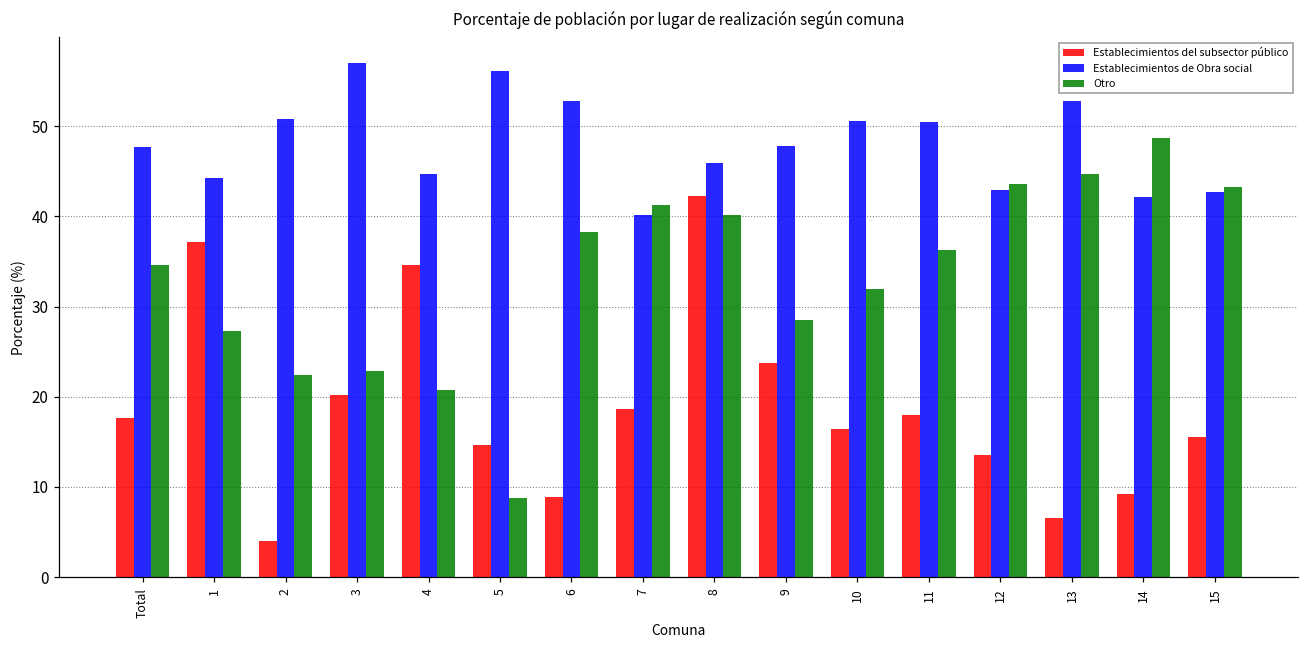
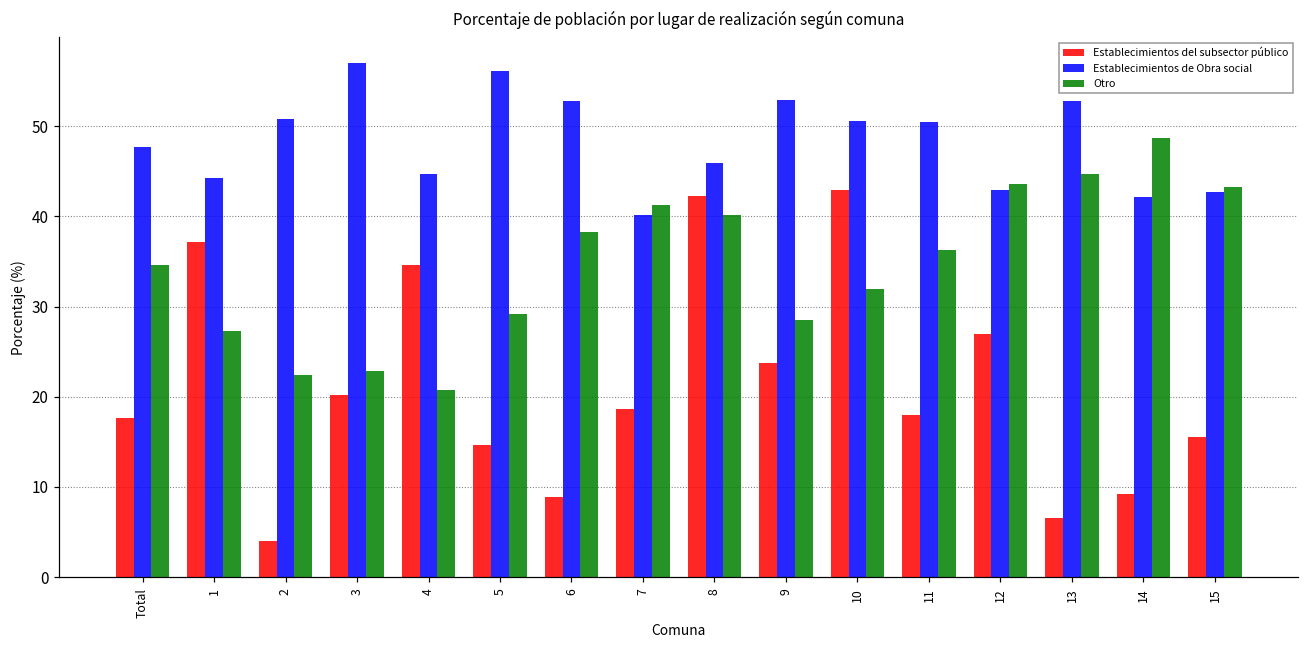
  {
    "Establecimientos del subsector público": {
      "Total": 18,
      "1": 37,
      "2": 4,
      "3": 20,
      "4": 35,
      "5": 15,
      "6": 9,
      "7": 19,
      "8": 42,
      "9": 24,
-     "10": 16,
+     "10": 43,
      "11": 18,
-     "12": 14,
+     "12": 27,
      "13": 7,
      "14": 9,
      "15": 16
    },
    "Establecimientos de Obra social": {
      "Total": 48,
      "1": 44,
      "2": 51,
      "3": 57,
      "4": 45,
      "5": 56,
      "6": 53,
      "7": 40,
      "8": 46,
-     "9": 48,
+     "9": 53,
      "10": 51,
      "11": 51,
      "12": 43,
      "13": 53,
      "14": 42,
      "15": 43
    },
    "Otro": {
      "Total": 35,
      "1": 27,
      "2": 22,
      "3": 23,
      "4": 21,
-     "5": 9,
+     "5": 29,
      "6": 38,
      "7": 41,
      "8": 40,
      "9": 29,
      "10": 32,
      "11": 36,
      "12": 44,
      "13": 45,
      "14": 49,
      "15": 43
    }
  }
